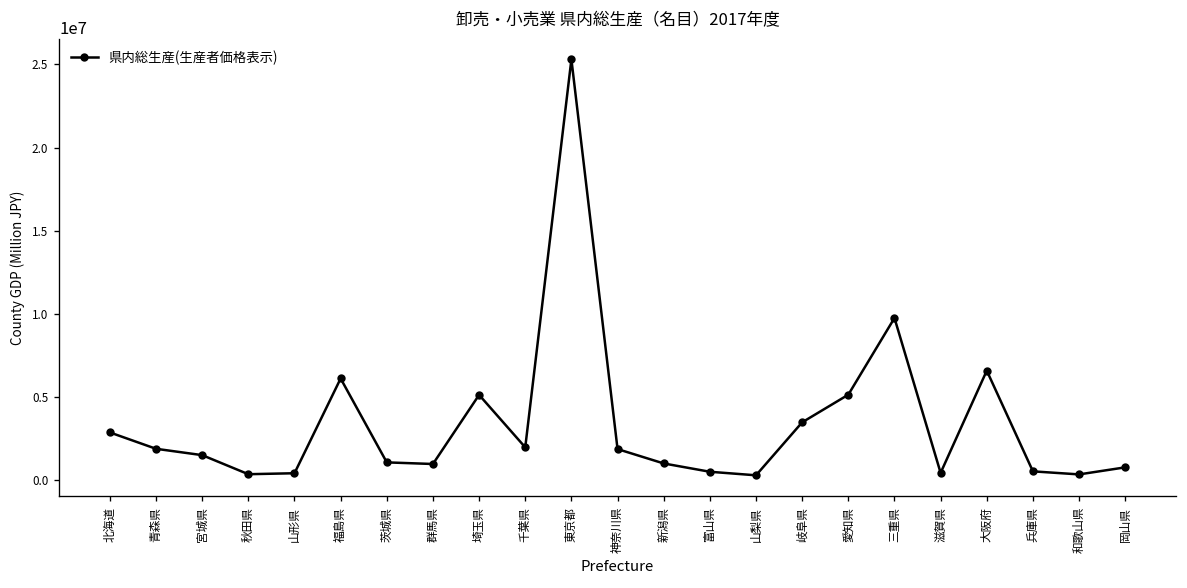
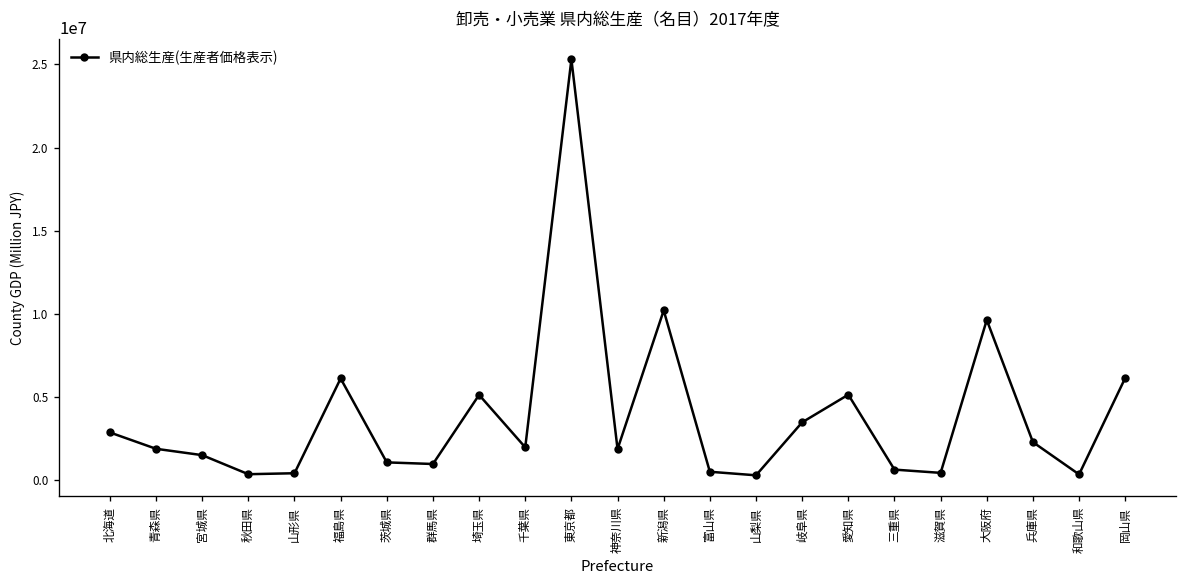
  {
    "北海道": 2900000,
    "青森県": 1900000,
    "宮城県": 1500000,
    "秋田県": 400000,
    "山形県": 400000,
    "福島県": 6100000,
    "茨城県": 1100000,
    "群馬県": 1000000,
    "埼玉県": 5100000,
    "千葉県": 2000000,
    "東京都": 25300000,
    "神奈川県": 1900000,
-   "新潟県": 1000000,
+   "新潟県": 10200000,
    "富山県": 500000,
    "山梨県": 300000,
    "岐阜県": 3500000,
    "愛知県": 5100000,
-   "三重県": 9800000,
+   "三重県": 600000,
    "滋賀県": 500000,
-   "大阪府": 6600000,
-   "兵庫県": 500000,
+   "大阪府": 9600000,
+   "兵庫県": 2300000,
    "和歌山県": 400000,
-   "岡山県": 800000
+   "岡山県": 6200000
  }
